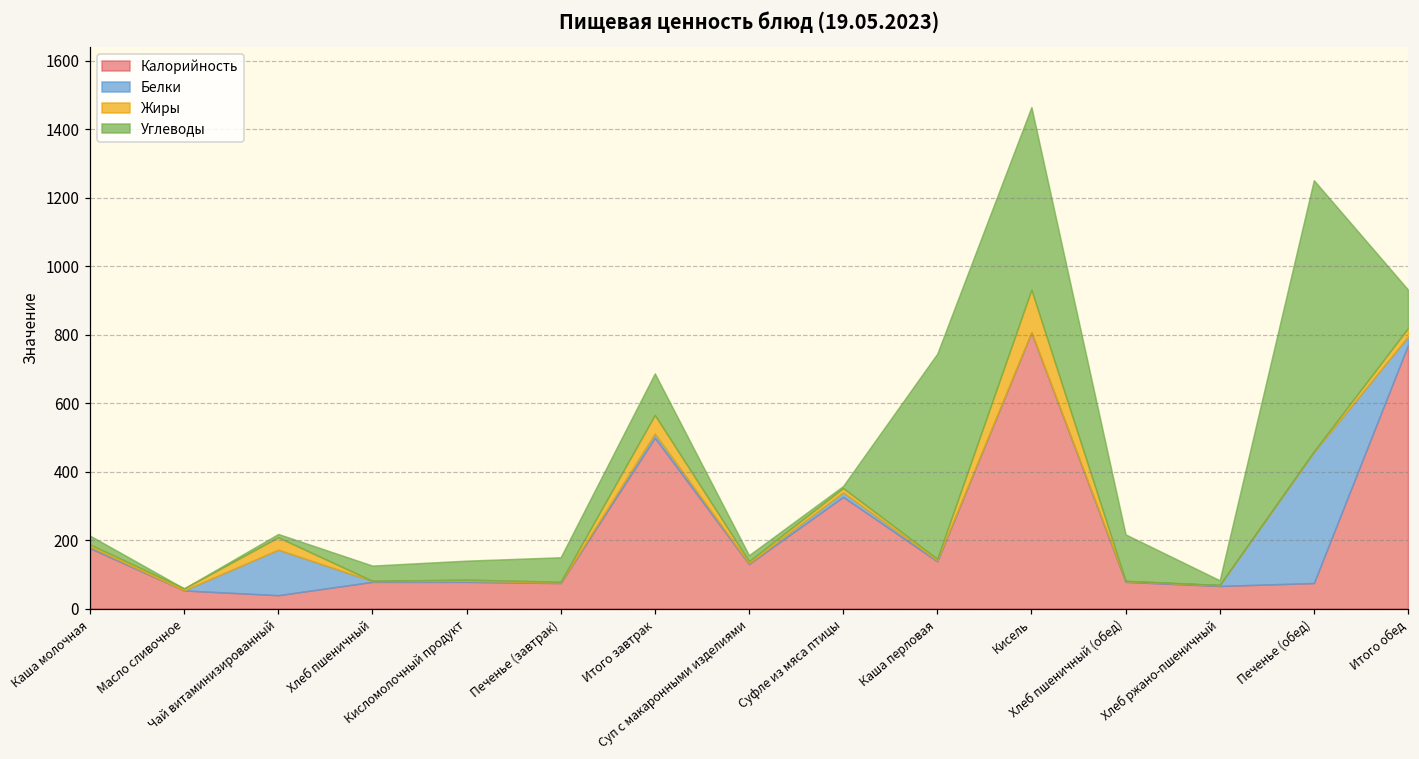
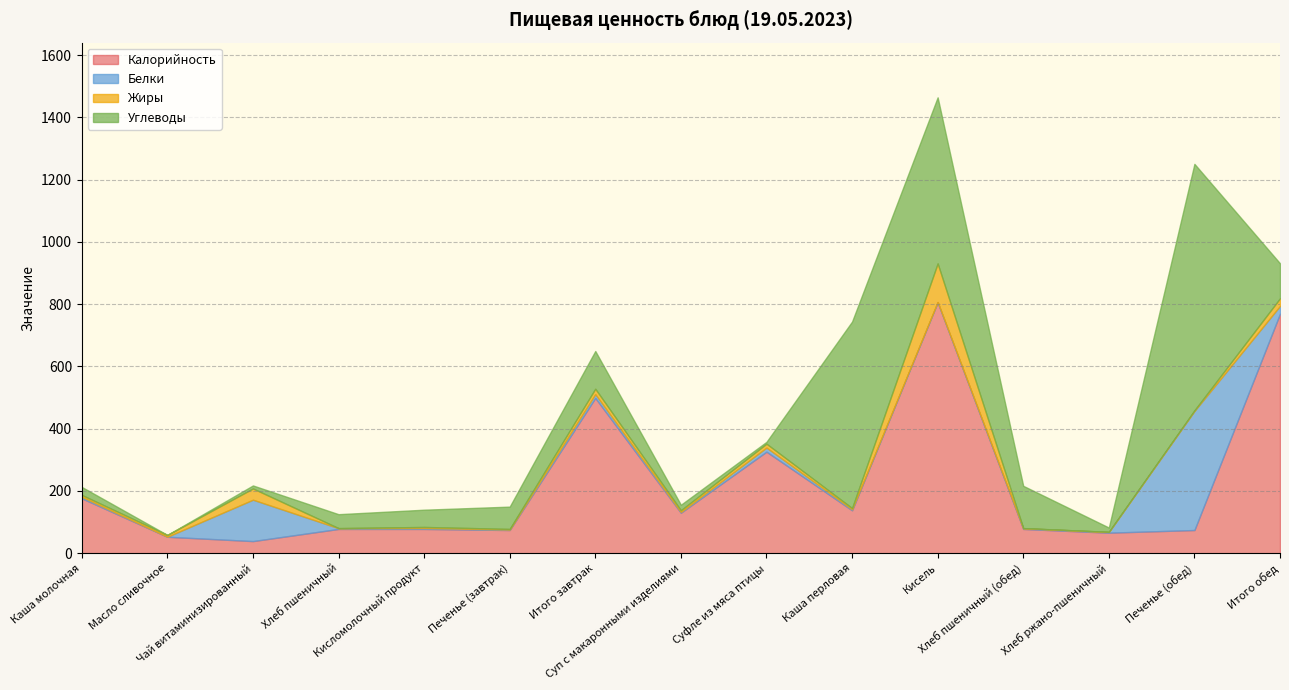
  {
    "Калорийность": {
      "Чай витаминизированный": 40,
      "Итого завтрак": 500,
      "Суфле из мяса птицы": 330,
      "Печенье (обед)": 70,
      "Итого обед": 770
    },
    "Белки": {
      "Чай витаминизированный": 130,
      "Итого завтрак": 10,
      "Суфле из мяса птицы": 10,
      "Итого обед": 30
    },
    "Жиры": {
      "Чай витаминизированный": 40,
-     "Итого завтрак": 50,
+     "Итого завтрак": 20,
      "Кисель": 120,
      "Итого обед": 20
    },
    "Углеводы": {
      "Каша молочная": 30,
      "Чай витаминизированный": 10,
      "Хлеб пшеничный": 40,
      "Кисломолочный продукт": 60,
      "Печенье (завтрак)": 70,
      "Итого завтрак": 120,
      "Суп с макаронными изделиями": 20,
      "Каша перловая": 600,
      "Кисель": 530,
      "Хлеб пшеничный (обед)": 140,
      "Хлеб ржано-пшеничный": 10,
      "Печенье (обед)": 790,
      "Итого обед": 110
    }
  }
